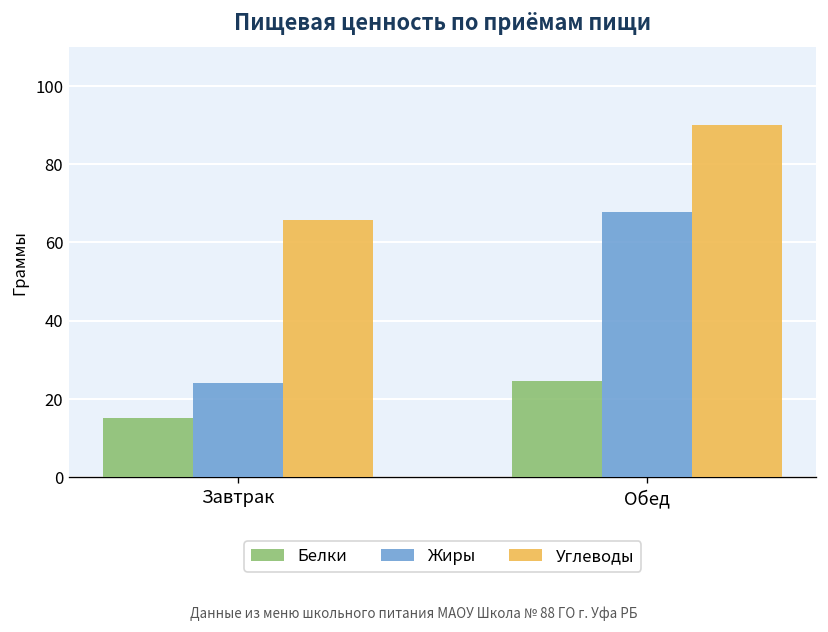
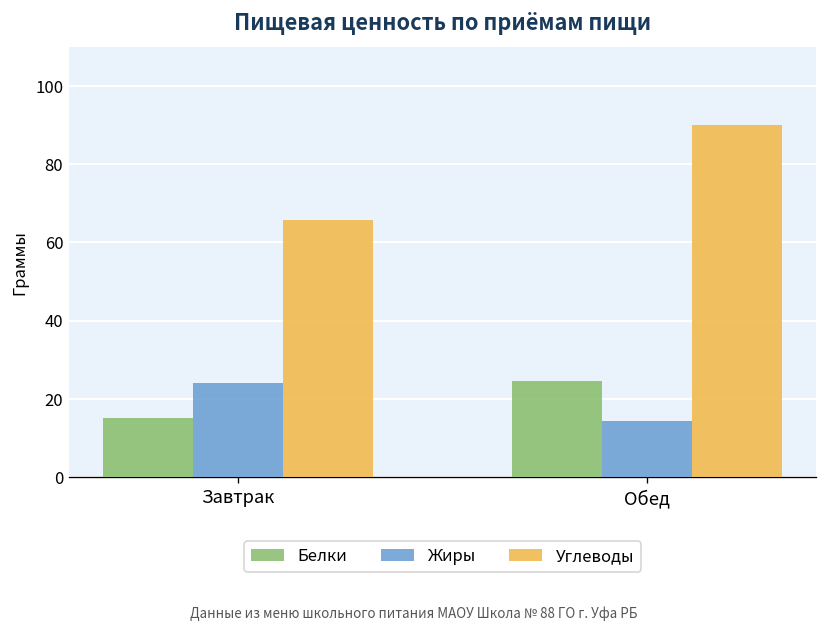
  {
    "Белки": {
      "Завтрак": 15,
      "Обед": 24
    },
    "Жиры": {
      "Завтрак": 24,
-     "Обед": 68
+     "Обед": 14
    },
    "Углеводы": {
      "Завтрак": 66,
      "Обед": 90
    }
  }
